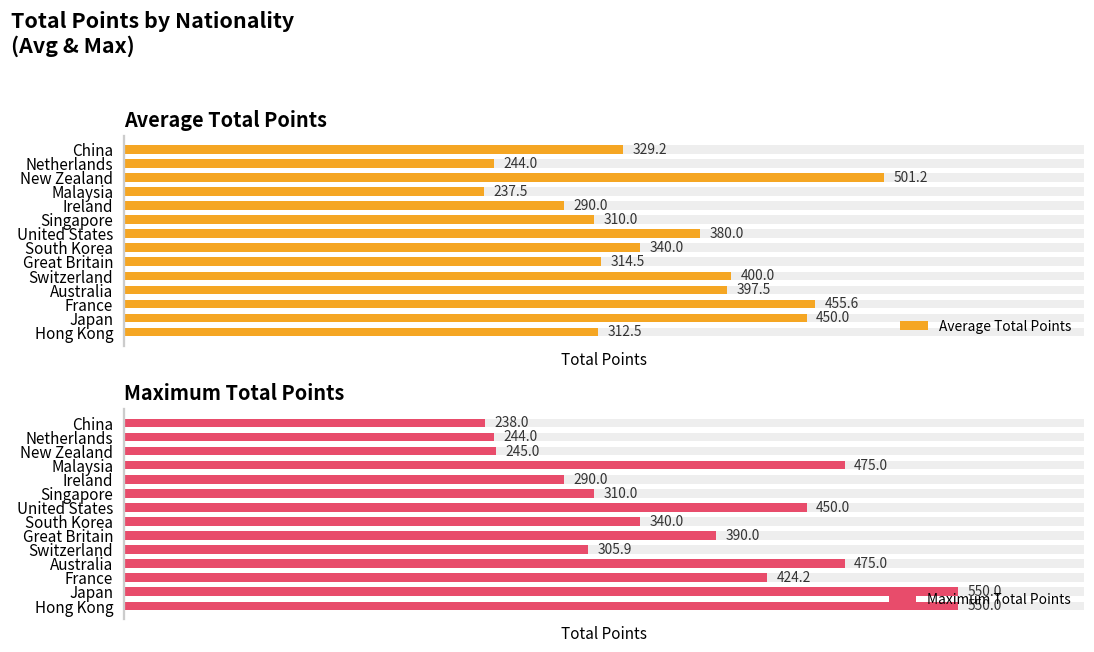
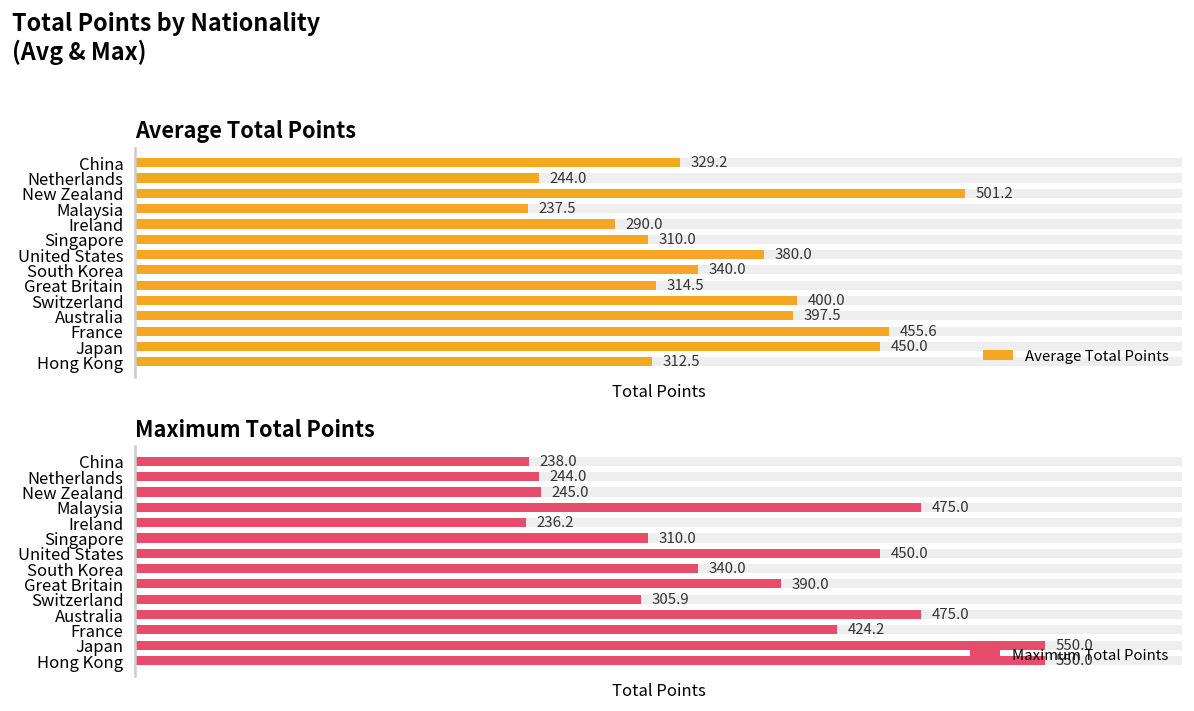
  {
    "Maximum Total Points": {
      "Maximum Total Points": {
-       "Ireland": 290.0
+       "Ireland": 236.2
      }
    }
  }
